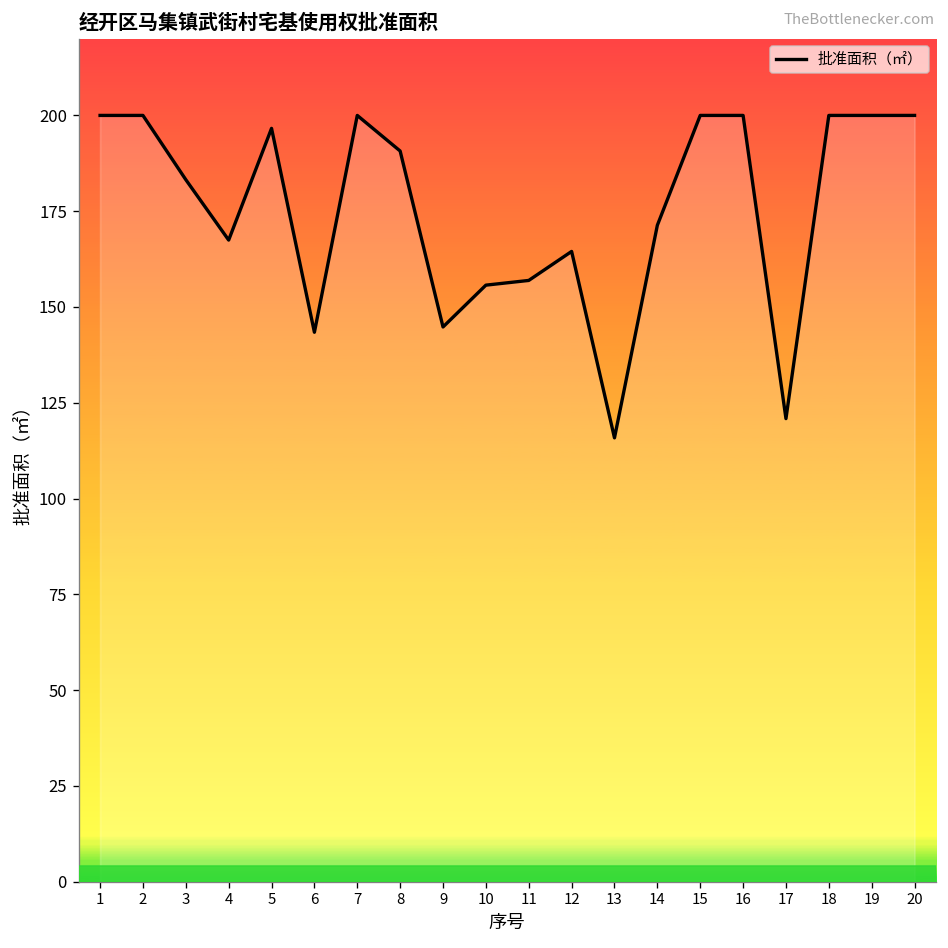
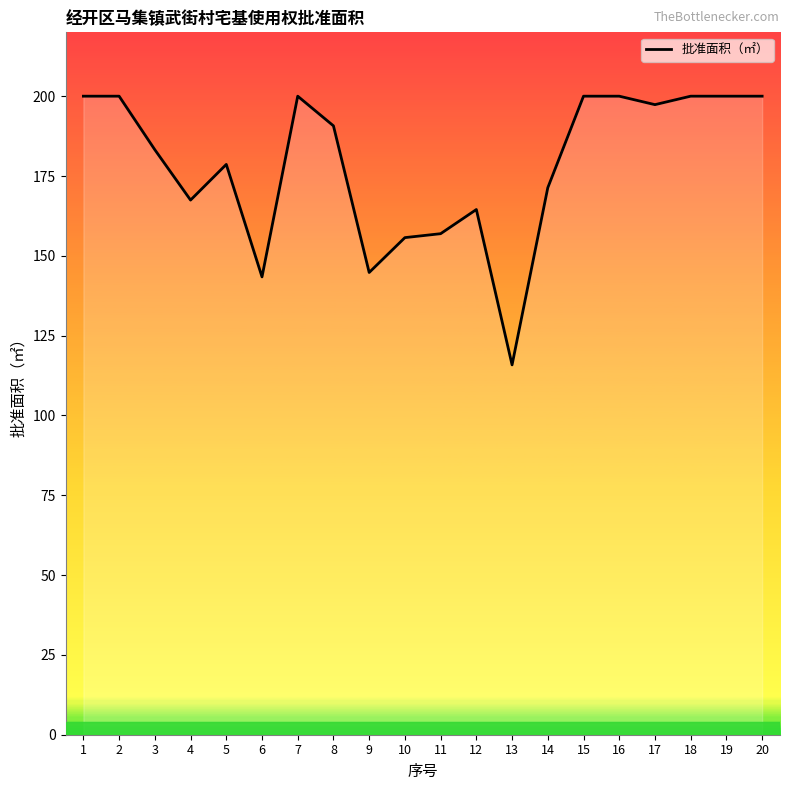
  {
    "1": 200,
    "2": 200,
    "3": 183,
    "4": 167,
-   "5": 197,
+   "5": 179,
    "6": 143,
    "7": 200,
    "8": 191,
    "9": 145,
    "10": 156,
    "11": 157,
    "12": 165,
    "13": 116,
    "14": 171,
    "15": 200,
    "16": 200,
-   "17": 121,
+   "17": 197,
    "18": 200,
    "19": 200,
    "20": 200
  }
